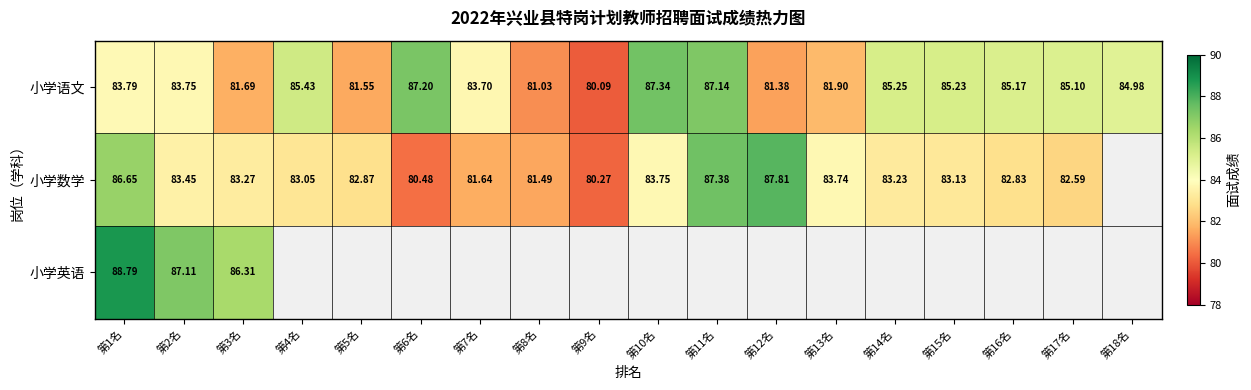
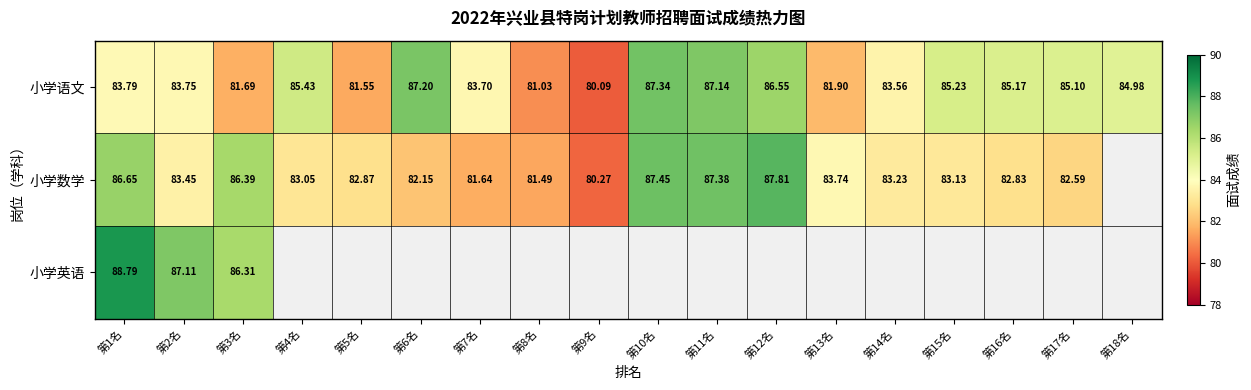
  {
    "小学语文": {
      "第1名": 83.79,
      "第2名": 83.75,
      "第3名": 81.69,
      "第4名": 85.43,
      "第5名": 81.55,
      "第6名": 87.20,
      "第7名": 83.70,
      "第8名": 81.03,
      "第9名": 80.09,
      "第10名": 87.34,
      "第11名": 87.14,
-     "第12名": 81.38,
+     "第12名": 86.55,
      "第13名": 81.90,
-     "第14名": 85.25,
+     "第14名": 83.56,
      "第15名": 85.23,
      "第16名": 85.17,
      "第17名": 85.10,
      "第18名": 84.98
    },
    "小学数学": {
      "第1名": 86.65,
      "第2名": 83.45,
-     "第3名": 83.27,
+     "第3名": 86.39,
      "第4名": 83.05,
      "第5名": 82.87,
-     "第6名": 80.48,
+     "第6名": 82.15,
      "第7名": 81.64,
      "第8名": 81.49,
      "第9名": 80.27,
-     "第10名": 83.75,
+     "第10名": 87.45,
      "第11名": 87.38,
      "第12名": 87.81,
      "第13名": 83.74,
      "第14名": 83.23,
      "第15名": 83.13,
      "第16名": 82.83,
      "第17名": 82.59
    },
    "小学英语": {
      "第1名": 88.79,
      "第2名": 87.11,
      "第3名": 86.31
    }
  }
